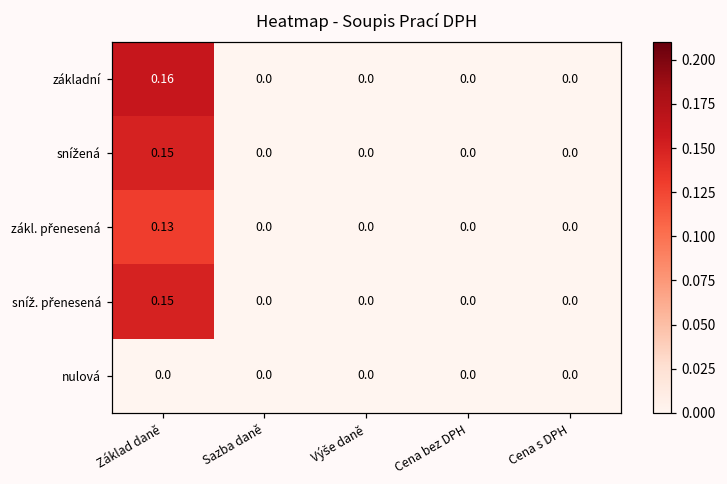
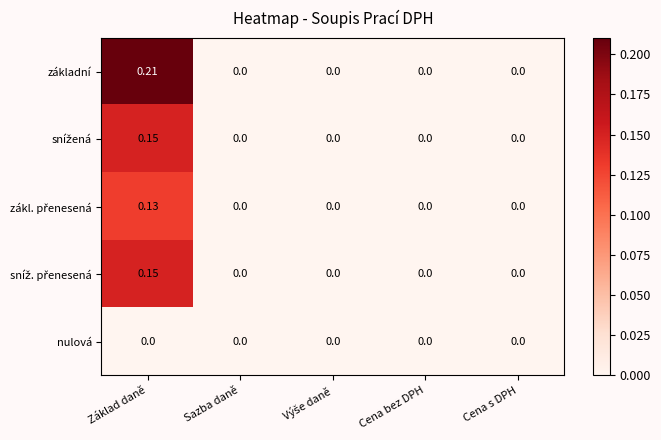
  {
    "základní": {
-     "Základ daně": 0.16,
+     "Základ daně": 0.21,
      "Sazba daně": 0.0,
      "Výše daně": 0.0,
      "Cena bez DPH": 0.0,
      "Cena s DPH": 0.0
    },
    "snížená": {
      "Základ daně": 0.15,
      "Sazba daně": 0.0,
      "Výše daně": 0.0,
      "Cena bez DPH": 0.0,
      "Cena s DPH": 0.0
    },
    "zákl. přenesená": {
      "Základ daně": 0.13,
      "Sazba daně": 0.0,
      "Výše daně": 0.0,
      "Cena bez DPH": 0.0,
      "Cena s DPH": 0.0
    },
    "sníž. přenesená": {
      "Základ daně": 0.15,
      "Sazba daně": 0.0,
      "Výše daně": 0.0,
      "Cena bez DPH": 0.0,
      "Cena s DPH": 0.0
    },
    "nulová": {
      "Základ daně": 0.0,
      "Sazba daně": 0.0,
      "Výše daně": 0.0,
      "Cena bez DPH": 0.0,
      "Cena s DPH": 0.0
    }
  }
